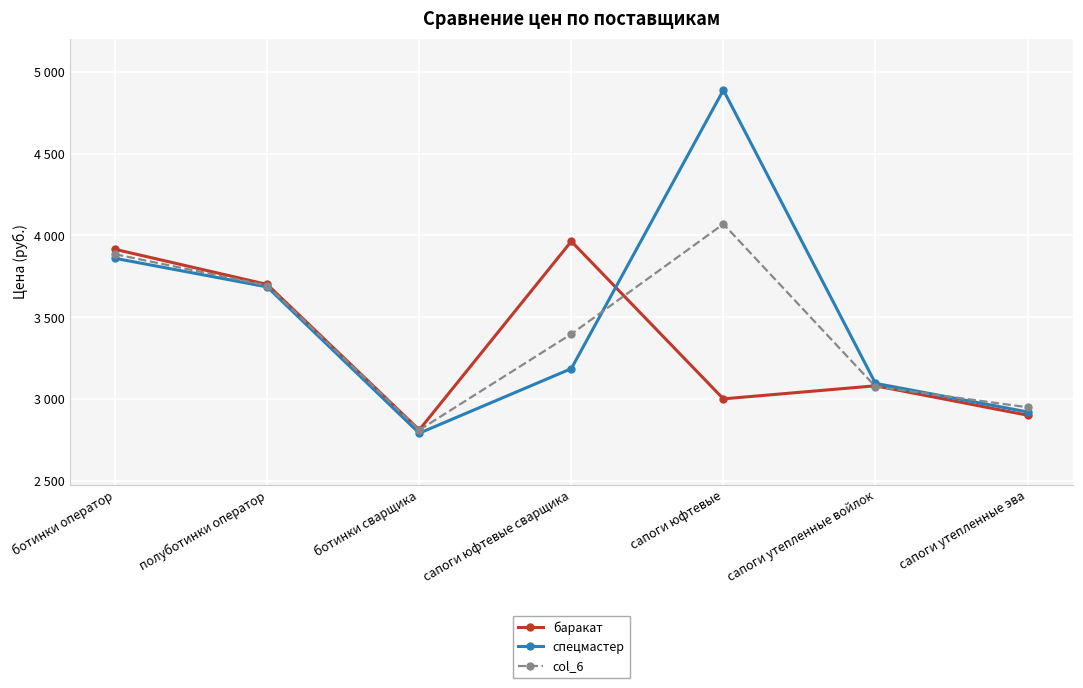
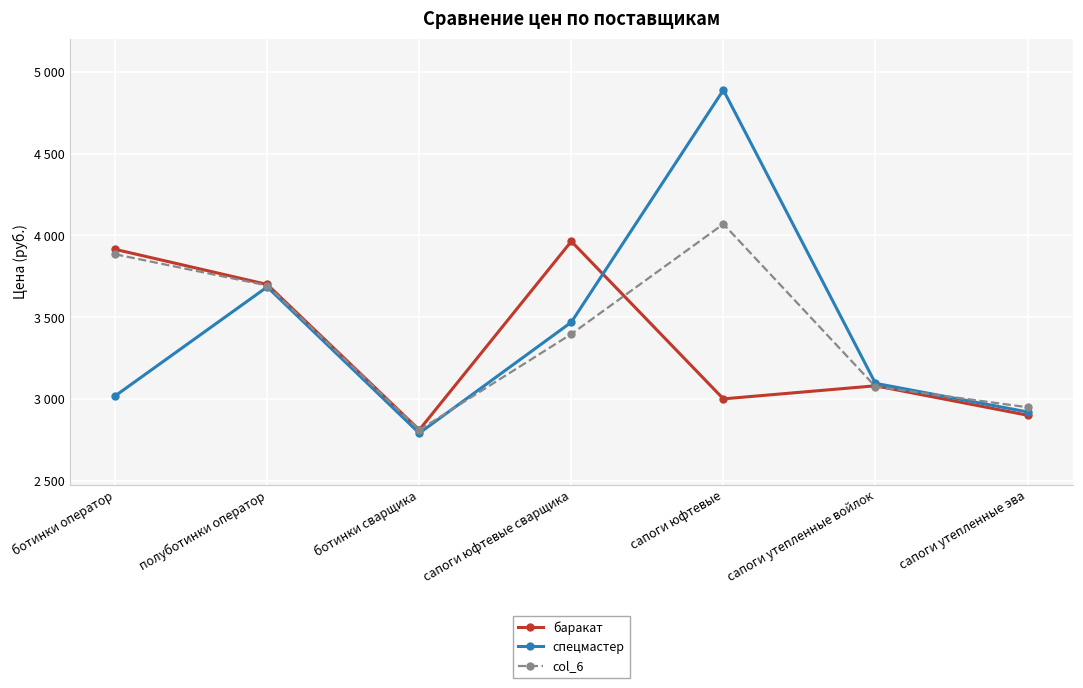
  {
    "баракат": {
      "ботинки оператор": 3920,
      "сапоги юфтевые сварщика": 3960,
      "сапоги юфтевые": 3000,
      "сапоги утепленные эва": 2900
    },
    "спецмастер": {
-     "ботинки оператор": 3860,
+     "ботинки оператор": 3020,
      "ботинки сварщика": 2790,
-     "сапоги юфтевые сварщика": 3190,
+     "сапоги юфтевые сварщика": 3470,
      "сапоги юфтевые": 4890,
      "сапоги утепленные эва": 2920
    },
    "col_6": {
      "ботинки оператор": 3890,
      "сапоги юфтевые сварщика": 3400,
      "сапоги юфтевые": 4070,
      "сапоги утепленные эва": 2950
    }
  }
